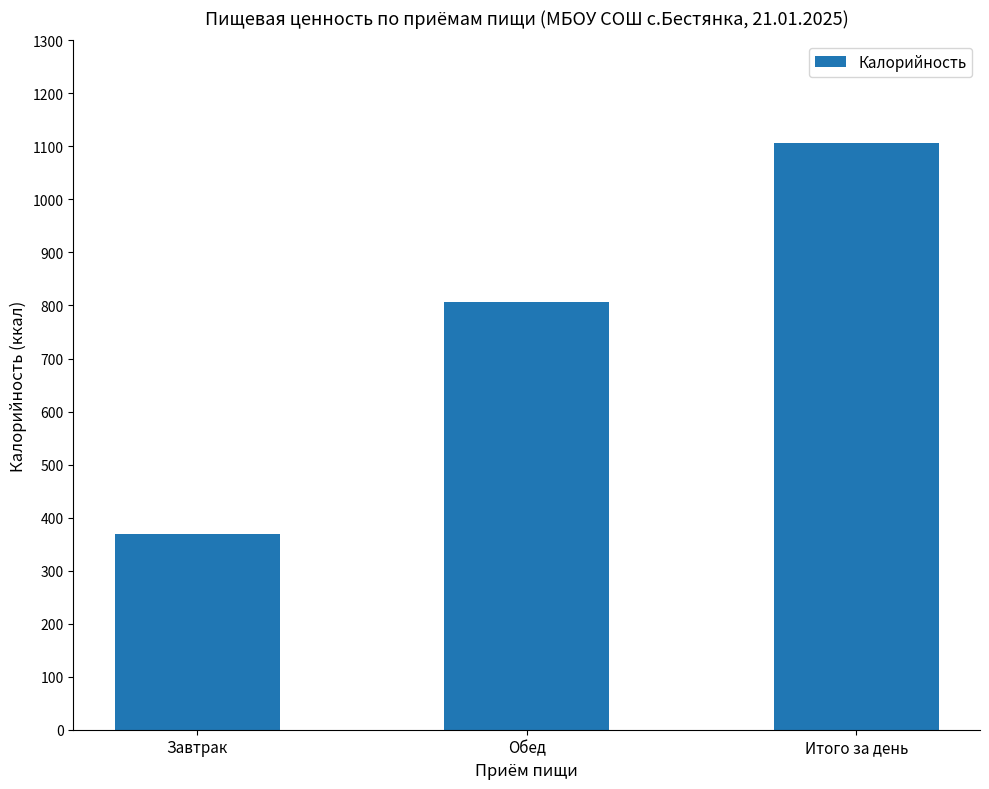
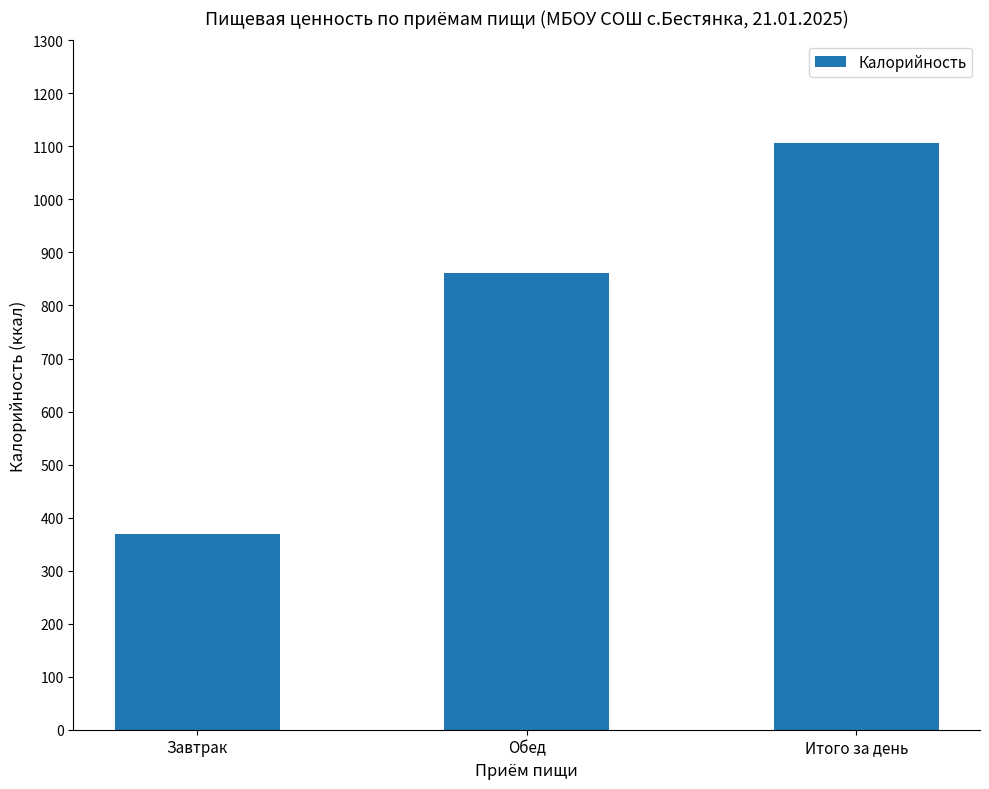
  {
    "Завтрак": 370,
-   "Обед": 810,
+   "Обед": 860,
    "Итого за день": 1110
  }
